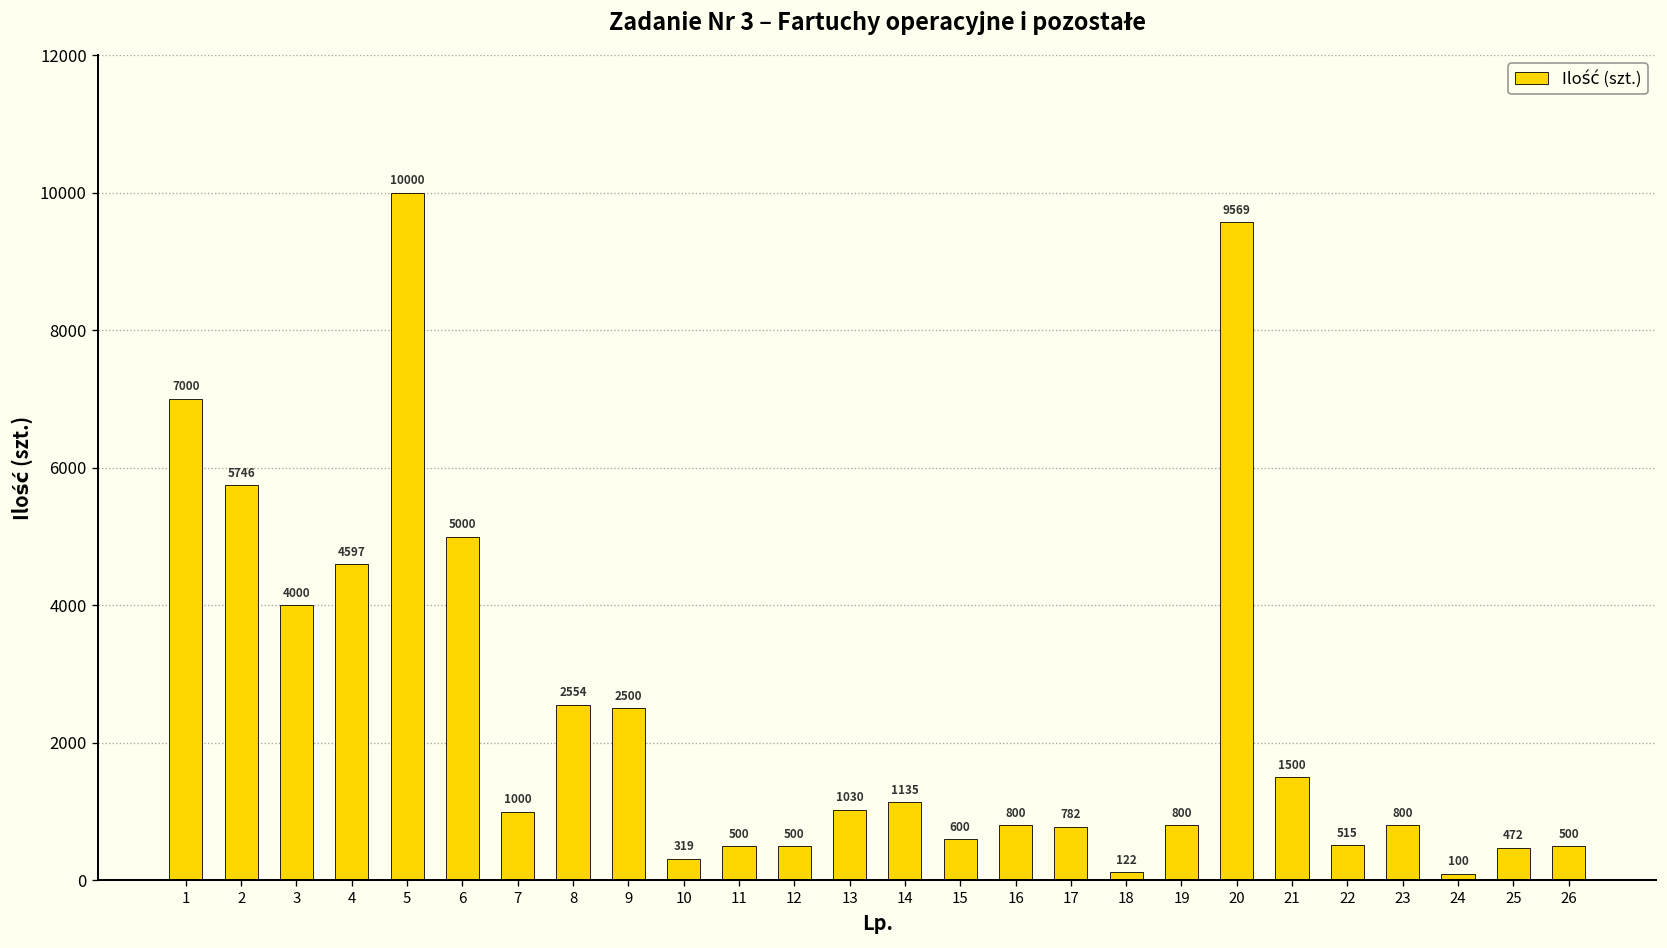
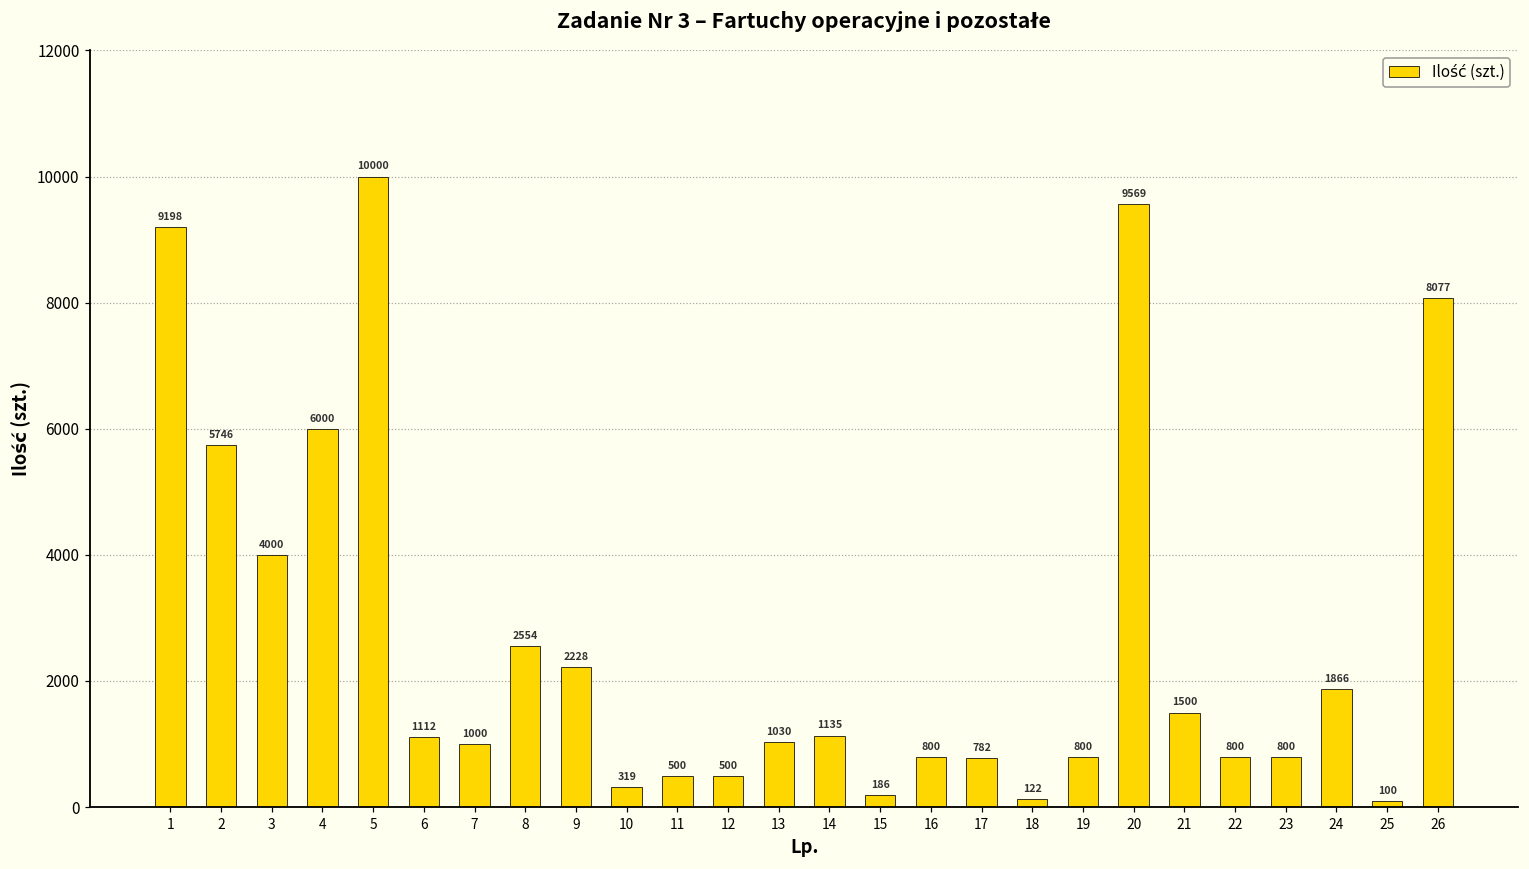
  {
-   "1": 7000,
+   "1": 9198,
    "2": 5746,
    "3": 4000,
-   "4": 4597,
+   "4": 6000,
    "5": 10000,
-   "6": 5000,
+   "6": 1112,
    "7": 1000,
    "8": 2554,
-   "9": 2500,
+   "9": 2228,
    "10": 319,
    "11": 500,
    "12": 500,
    "13": 1030,
    "14": 1135,
-   "15": 600,
+   "15": 186,
    "16": 800,
    "17": 782,
    "18": 122,
    "19": 800,
    "20": 9569,
    "21": 1500,
-   "22": 515,
+   "22": 800,
    "23": 800,
-   "24": 100,
-   "25": 472,
-   "26": 500
+   "24": 1866,
+   "25": 100,
+   "26": 8077
  }
